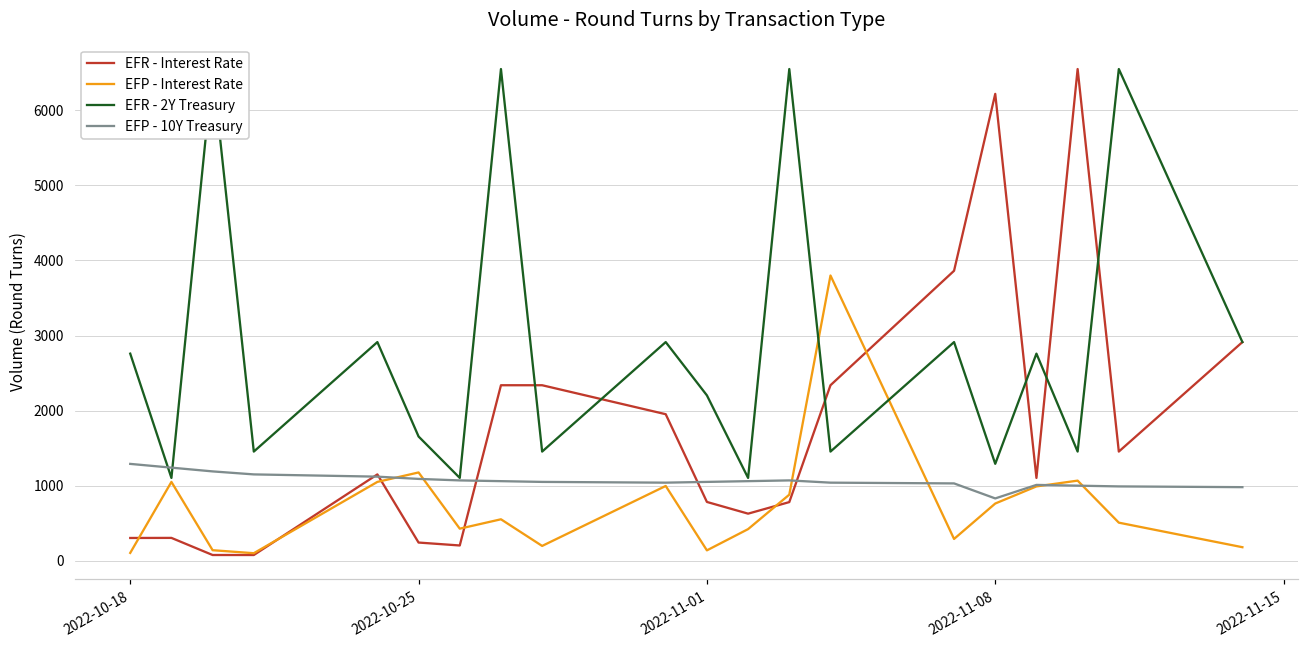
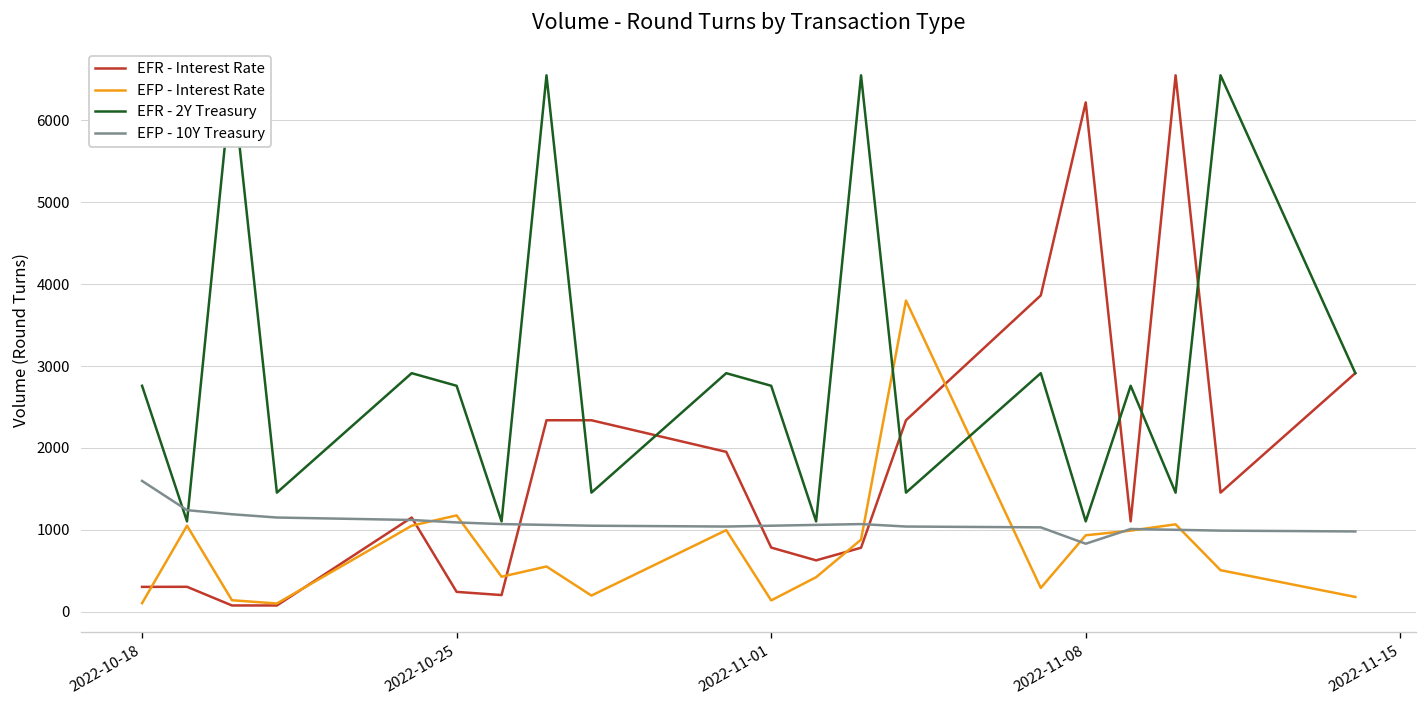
  {
    "EFR - Interest Rate": {
      "2022-10-18": 300,
      "2022-10-25": 200,
      "2022-11-01": 800,
      "2022-11-08": 6200
    },
    "EFP - Interest Rate": {
      "2022-10-18": 100,
      "2022-10-25": 1200,
      "2022-11-01": 100,
-     "2022-11-08": 800
+     "2022-11-08": 900
    },
    "EFR - 2Y Treasury": {
      "2022-10-18": 2800,
-     "2022-10-25": 1700,
-     "2022-11-01": 2200,
-     "2022-11-08": 1300
+     "2022-10-25": 2800,
+     "2022-11-01": 2800,
+     "2022-11-08": 1100
    },
    "EFP - 10Y Treasury": {
-     "2022-10-18": 1300,
+     "2022-10-18": 1600,
      "2022-10-25": 1100,
      "2022-11-01": 1100,
      "2022-11-08": 800
    }
  }
